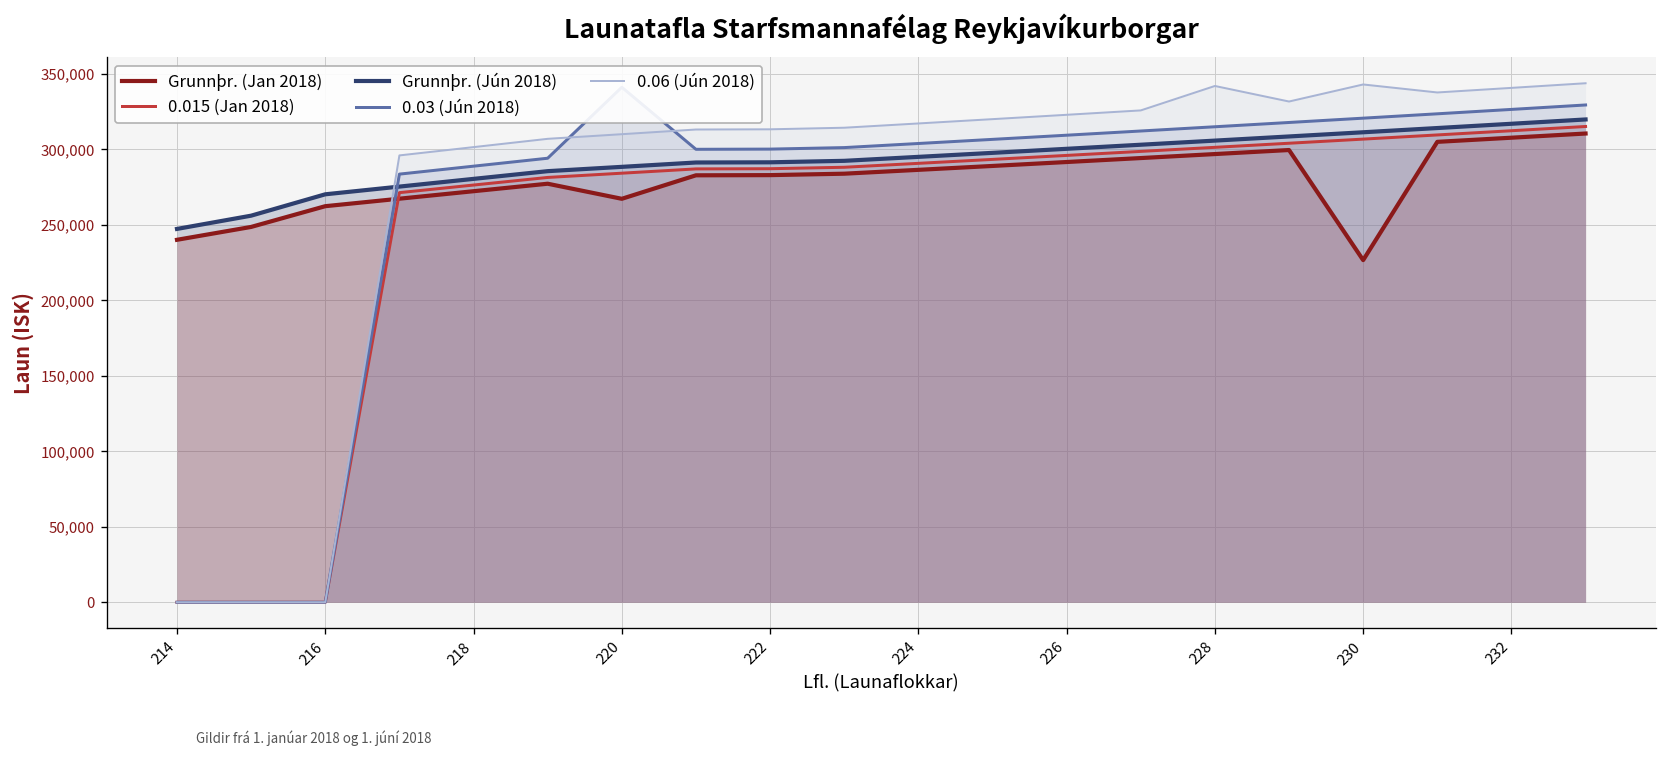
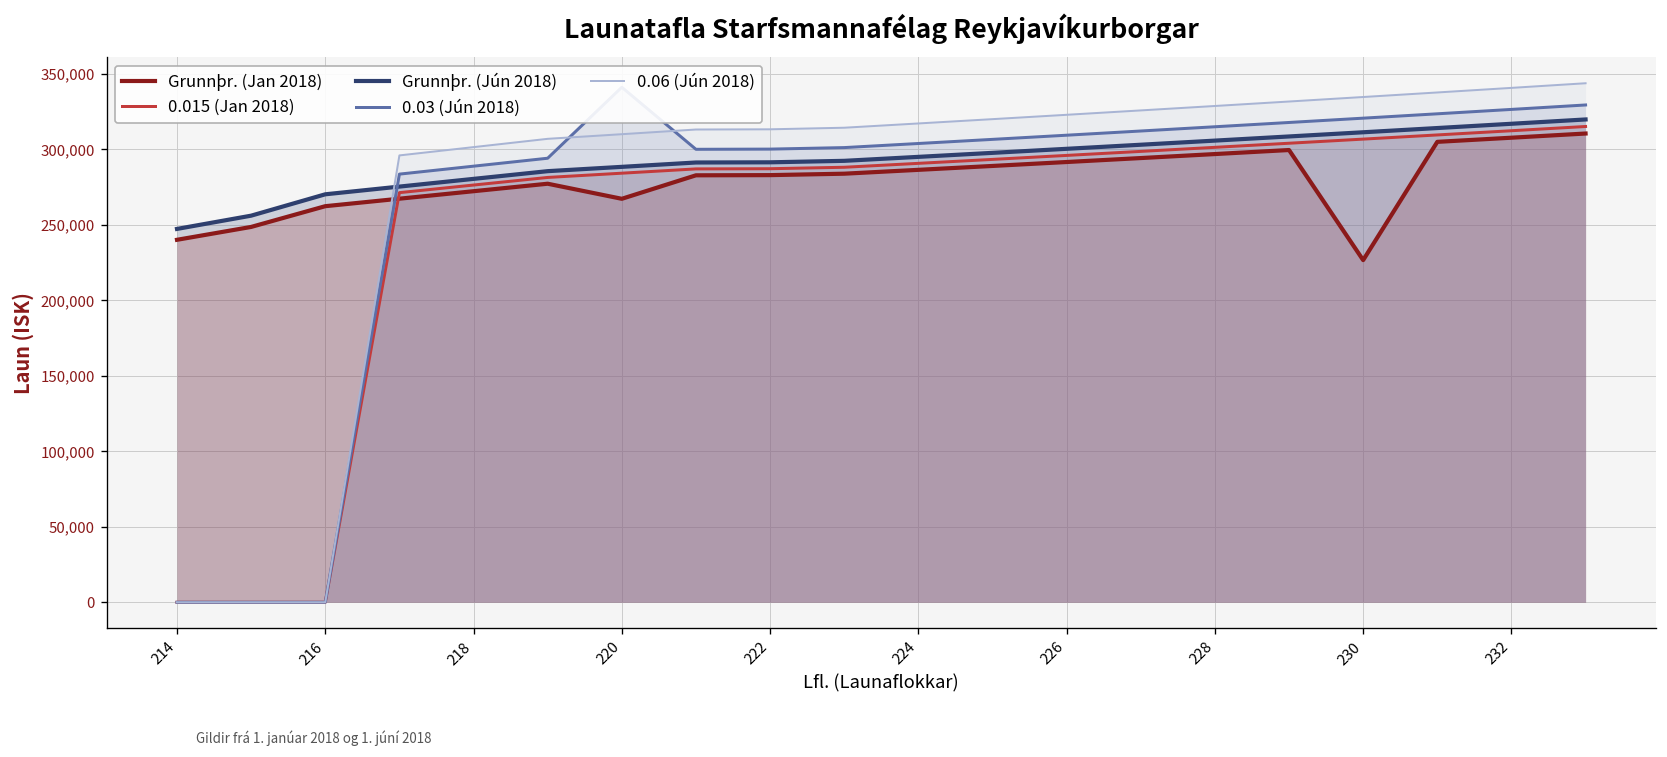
  {
    "Grunnþr. (Jan 2018)": {
      "214": "240,000",
      "216": "262,000",
      "218": "272,000",
      "220": "267,000",
      "222": "283,000",
      "224": "286,000",
      "226": "292,000",
      "228": "297,000",
      "230": "227,000",
      "232": "308,000"
    },
    "0.015 (Jan 2018)": {
      "218": "276,000",
      "220": "284,000",
      "222": "287,000",
      "224": "291,000",
      "226": "296,000",
      "228": "301,000",
      "230": "307,000",
      "232": "312,000"
    },
    "Grunnþr. (Jún 2018)": {
      "214": "247,000",
      "216": "270,000",
      "218": "280,000",
      "220": "288,000",
      "222": "291,000",
      "224": "295,000",
      "226": "300,000",
      "228": "306,000",
      "230": "311,000",
      "232": "317,000"
    },
    "0.03 (Jún 2018)": {
      "218": "289,000",
      "222": "300,000",
      "224": "304,000",
      "226": "309,000",
      "228": "315,000",
      "230": "321,000",
      "232": "326,000"
    },
    "0.06 (Jún 2018)": {
      "218": "301,000",
      "220": "310,000",
      "222": "313,000",
      "224": "317,000",
      "226": "323,000",
-     "228": "342,000",
-     "230": "343,000",
+     "228": "329,000",
+     "230": "335,000",
      "232": "341,000"
    }
  }
